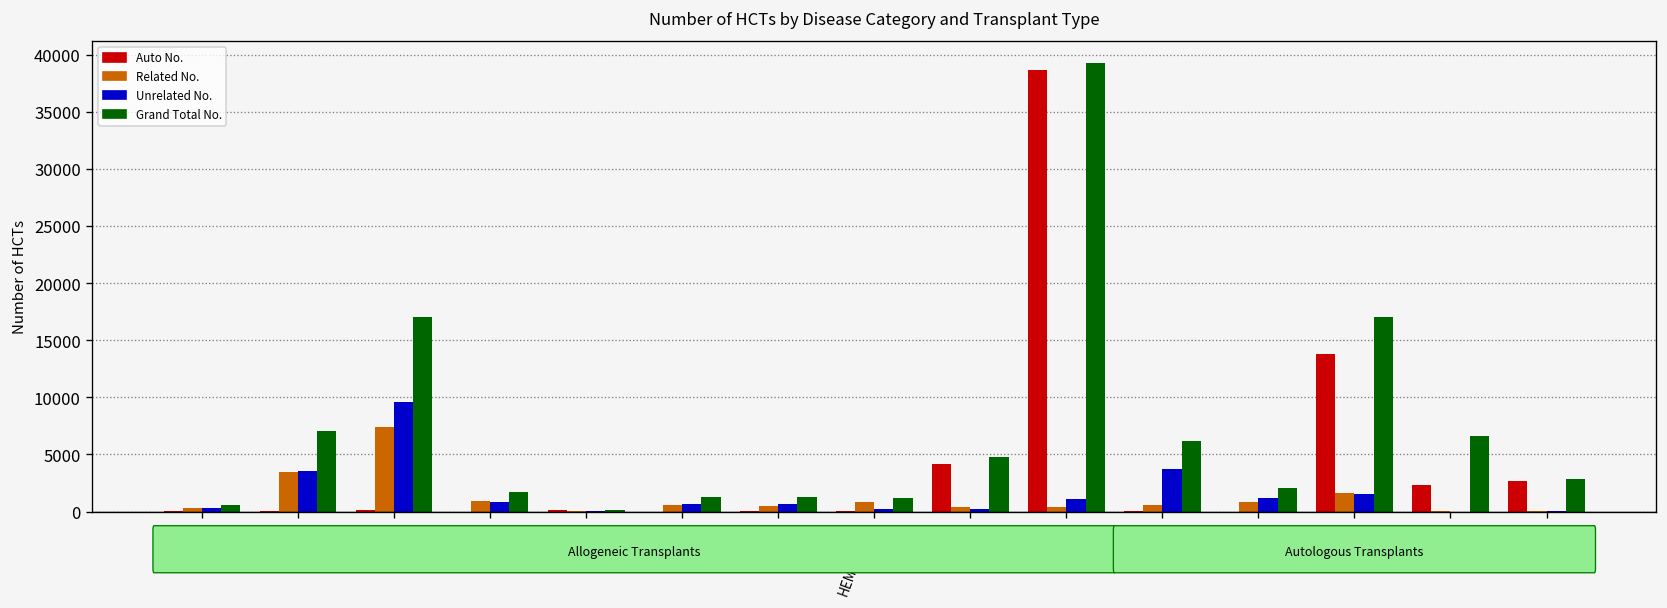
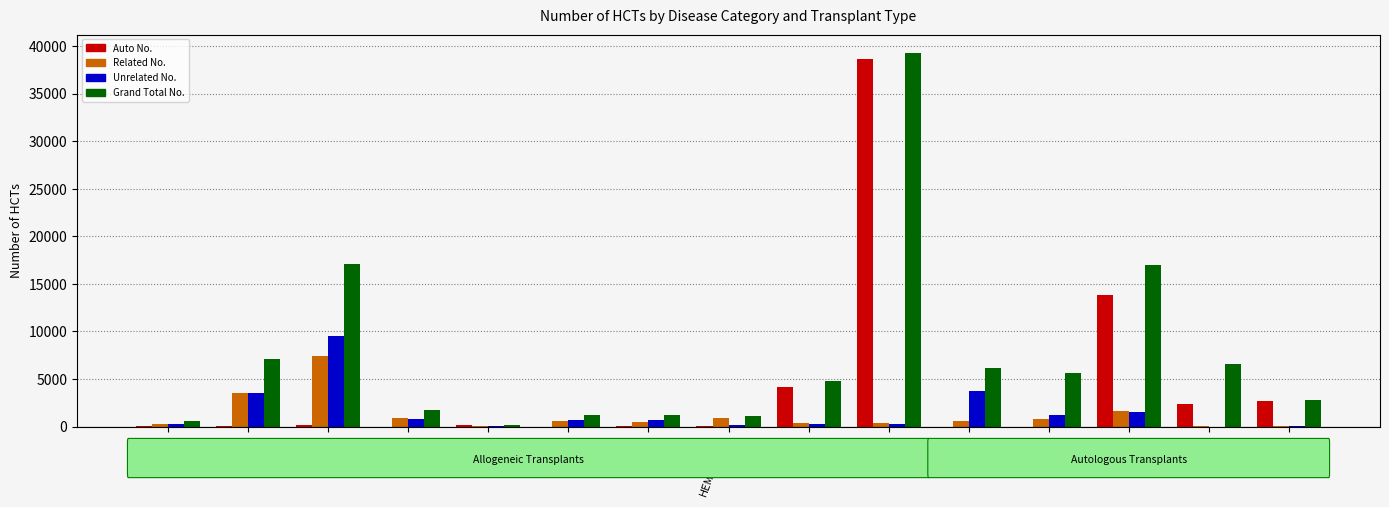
  {
    "Auto No.": {
      "AA": 0,
      "CML": 0,
      "HL": 4000,
      "MM": 39000,
      "MPN": 0,
      "NHL": 14000,
      "STU": 2000,
      "PCD": 3000
    },
    "Related No.": {
      "OAL": 0,
      "ALL": 3000,
      "AML": 7000,
      "AA": 1000,
      "CML": 1000,
      "IIS": 0,
      "HEMOGLOB": 1000,
      "HL": 0,
      "MM": 0,
      "MDS": 1000,
      "MPN": 1000,
      "NHL": 2000
    },
    "Unrelated No.": {
      "OAL": 0,
      "ALL": 4000,
      "AML": 10000,
      "AA": 1000,
      "CML": 1000,
      "IIS": 1000,
-     "MM": 1000,
+     "MM": 0,
      "MDS": 4000,
      "MPN": 1000,
      "NHL": 2000
    },
    "Grand Total No.": {
      "OAL": 1000,
      "ALL": 7000,
      "AML": 17000,
      "AA": 2000,
      "CML": 1000,
      "IIS": 1000,
      "HEMOGLOB": 1000,
      "HL": 5000,
      "MM": 39000,
      "MDS": 6000,
-     "MPN": 2000,
+     "MPN": 6000,
      "NHL": 17000,
      "STU": 7000,
      "PCD": 3000
    }
  }
